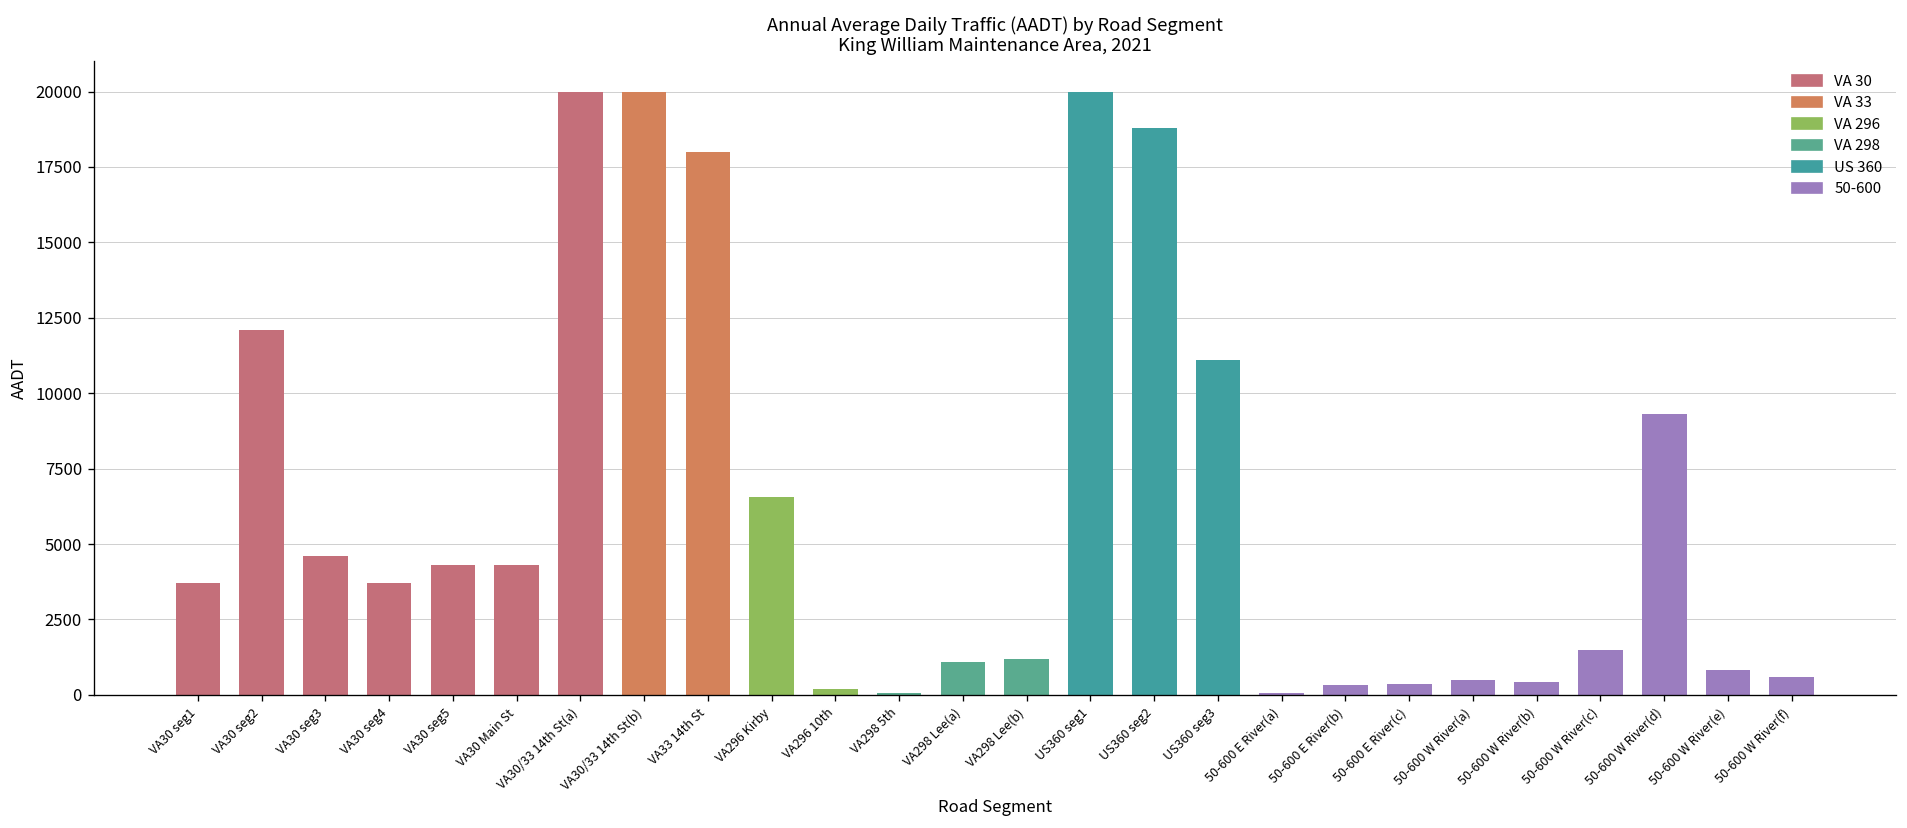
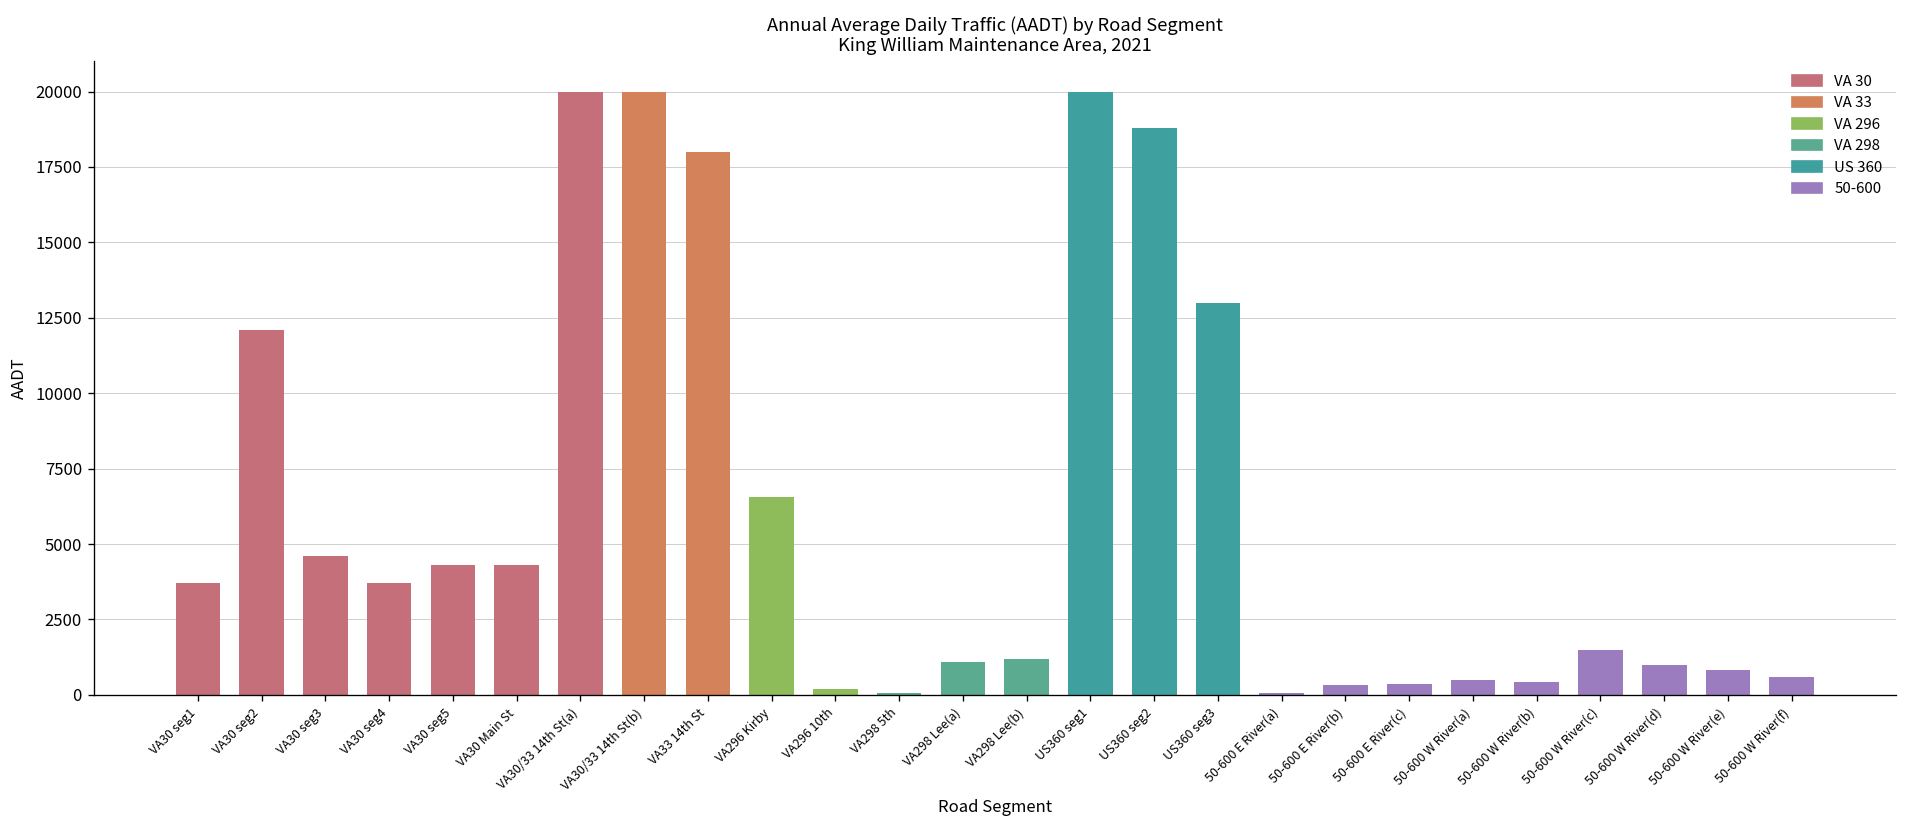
  {
    "VA30 seg1": 3700,
    "VA30 seg2": 12100,
    "VA30 seg3": 4600,
    "VA30 seg4": 3700,
    "VA30 seg5": 4300,
    "VA30 Main St": 4300,
    "VA30/33 14th St(a)": 20000,
    "VA30/33 14th St(b)": 20000,
    "VA33 14th St": 18000,
    "VA296 Kirby": 6600,
    "VA296 10th": 200,
    "VA298 Lee(a)": 1100,
    "VA298 Lee(b)": 1200,
    "US360 seg1": 20000,
    "US360 seg2": 18800,
-   "US360 seg3": 11100,
+   "US360 seg3": 13000,
    "50-600 E River(b)": 300,
    "50-600 E River(c)": 400,
    "50-600 W River(a)": 500,
    "50-600 W River(b)": 400,
    "50-600 W River(c)": 1500,
-   "50-600 W River(d)": 9300,
+   "50-600 W River(d)": 1000,
    "50-600 W River(e)": 800,
    "50-600 W River(f)": 600
  }
